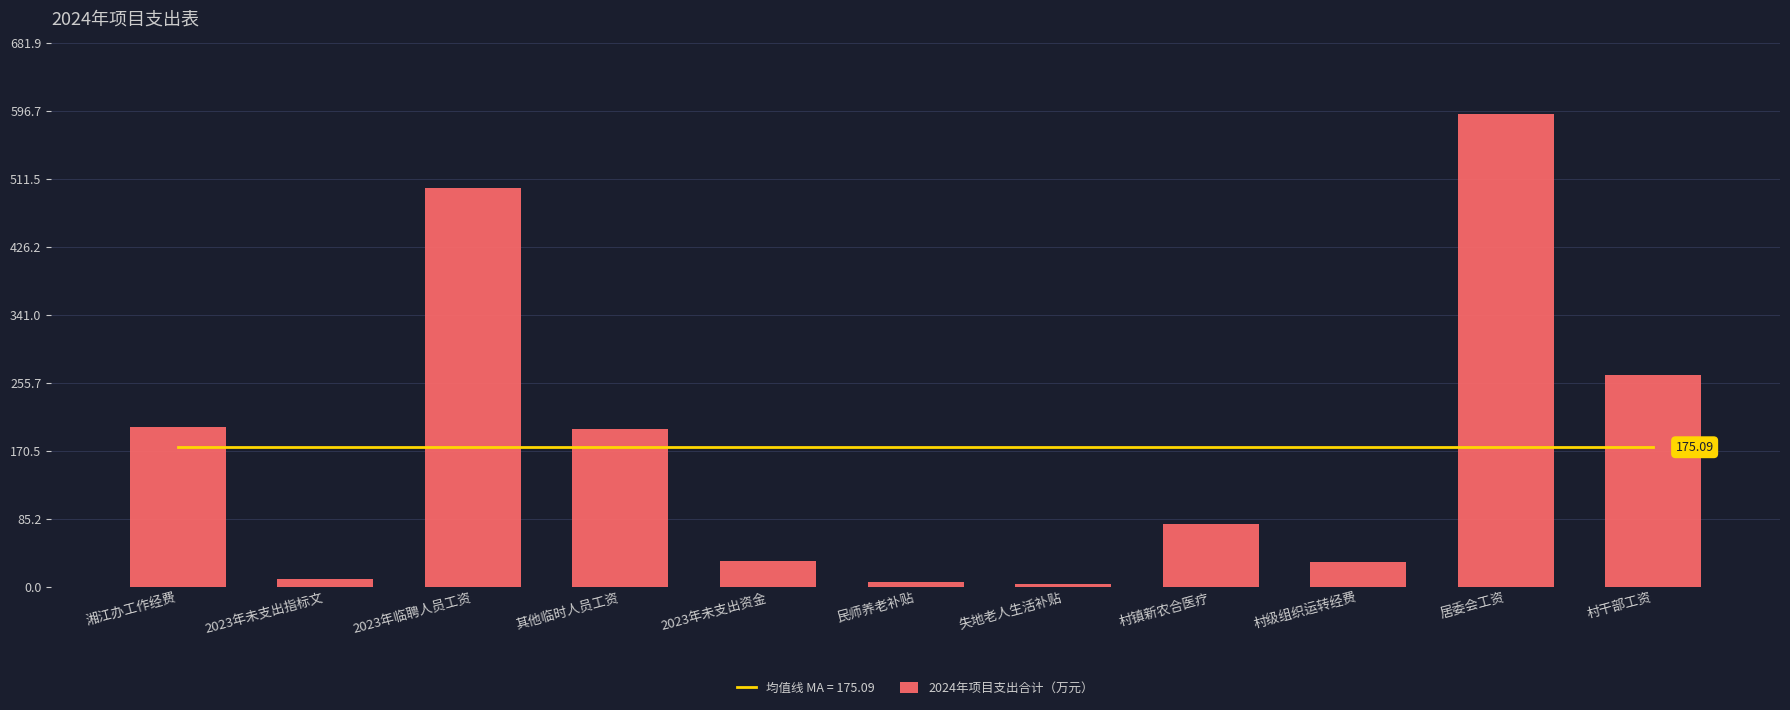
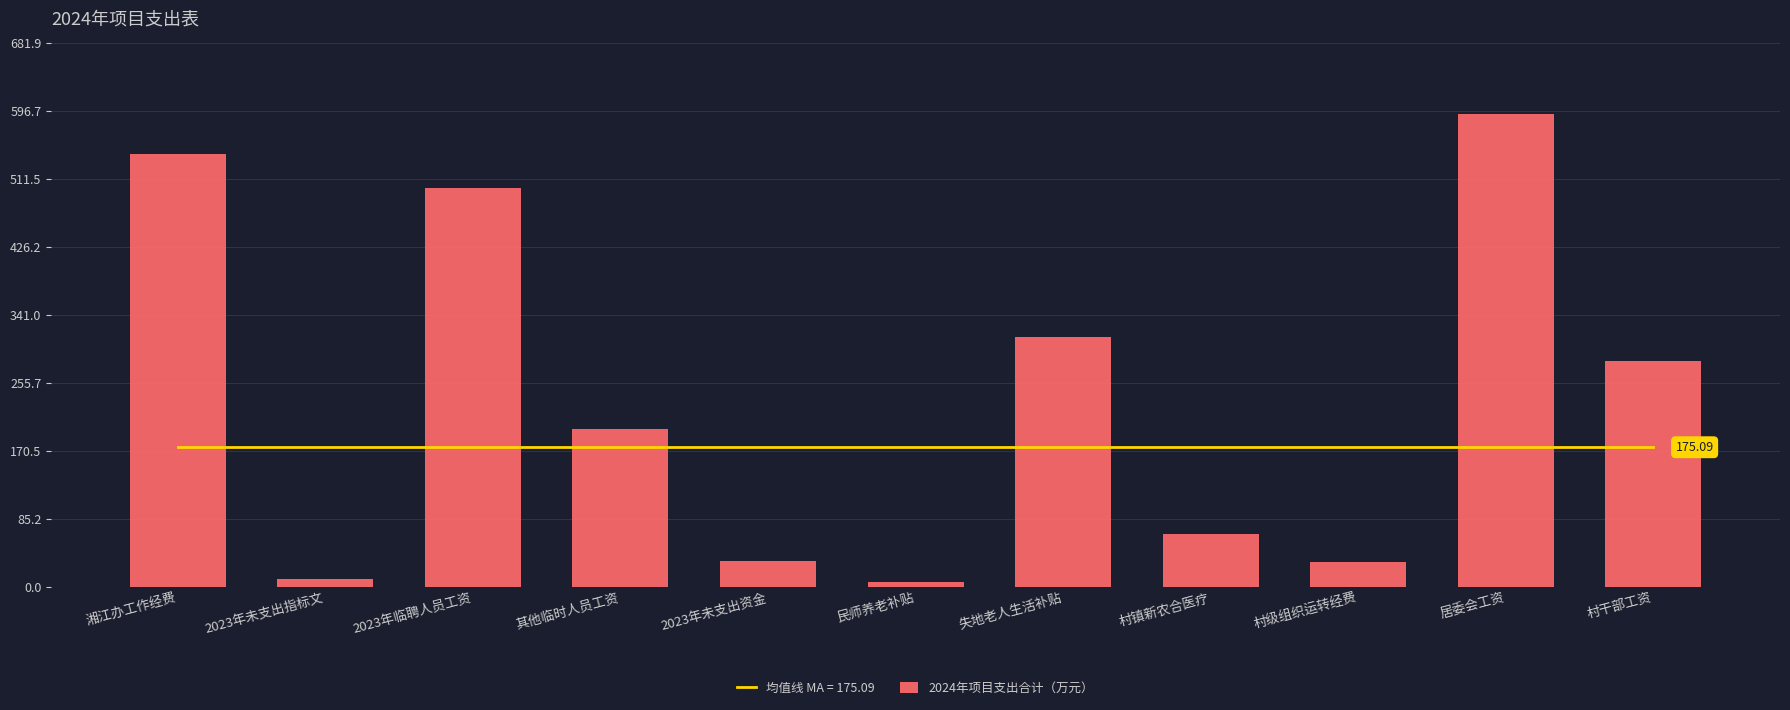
  {
    "2024年项目支出合计（万元）": {
-     "湘江办工作经费": 200,
+     "湘江办工作经费": 540,
      "2023年未支出指标文": 10,
      "2023年临聘人员工资": 500,
      "其他临时人员工资": 200,
      "2023年未支出资金": 30,
      "民师养老补贴": 10,
-     "失地老人生活补贴": 0,
-     "村镇新农合医疗": 80,
+     "失地老人生活补贴": 310,
+     "村镇新农合医疗": 70,
      "村级组织运转经费": 30,
      "居委会工资": 590,
-     "村干部工资": 270
+     "村干部工资": 280
    },
    "均值线 MA = 175.09": {
      "湘江办工作经费": 180,
      "2023年未支出指标文": 180,
      "2023年临聘人员工资": 180,
      "其他临时人员工资": 180,
      "2023年未支出资金": 180,
      "民师养老补贴": 180,
      "失地老人生活补贴": 180,
      "村镇新农合医疗": 180,
      "村级组织运转经费": 180,
      "居委会工资": 180,
      "村干部工资": 180
    }
  }
